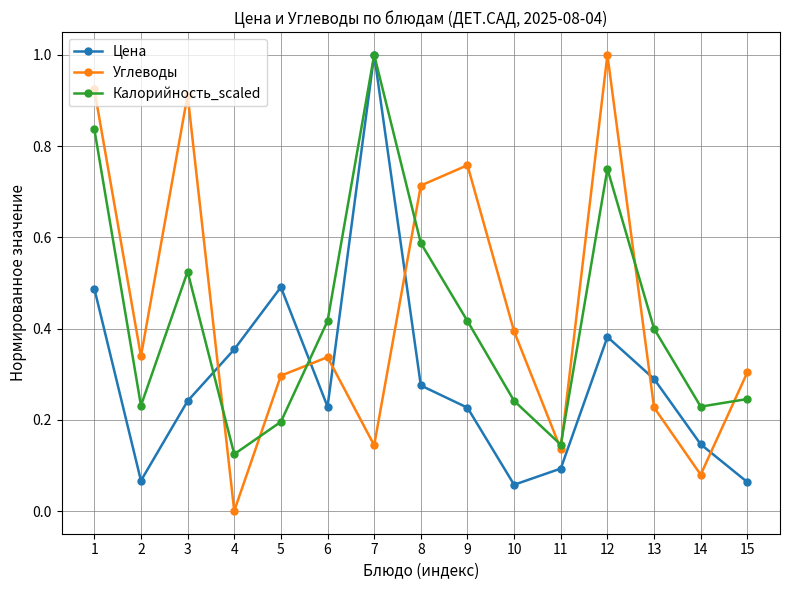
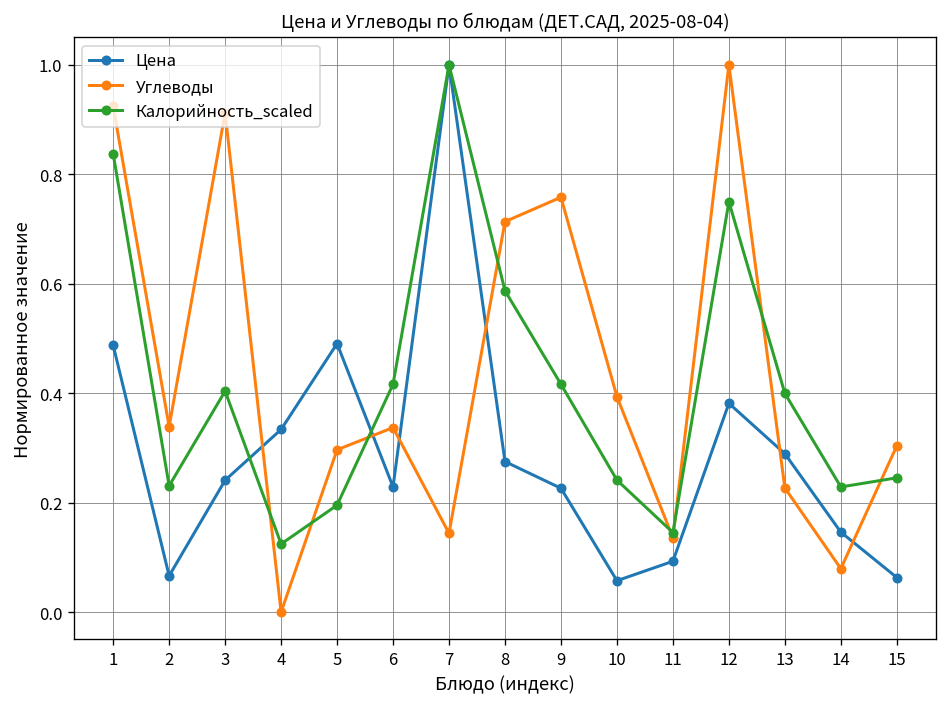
  {
    "Цена": {
      "1": 0.49,
      "2": 0.07,
      "3": 0.24,
-     "4": 0.35,
+     "4": 0.33,
      "5": 0.49,
      "6": 0.23,
      "8": 0.28,
      "9": 0.23,
      "10": 0.06,
      "11": 0.09,
      "12": 0.38,
      "13": 0.29,
      "14": 0.15,
      "15": 0.06
    },
    "Углеводы": {
      "2": 0.34,
      "4": 0.00,
      "5": 0.30,
      "6": 0.34,
      "7": 0.14,
      "8": 0.71,
      "9": 0.76,
      "10": 0.39,
      "11": 0.14,
      "12": 1.00,
      "13": 0.23,
      "14": 0.08,
      "15": 0.30
    },
    "Калорийность_scaled": {
      "1": 0.84,
      "2": 0.23,
-     "3": 0.53,
+     "3": 0.40,
      "4": 0.13,
      "5": 0.20,
      "6": 0.42,
      "8": 0.59,
      "9": 0.42,
      "10": 0.24,
      "11": 0.15,
      "12": 0.75,
      "13": 0.40,
      "14": 0.23,
      "15": 0.25
    }
  }
